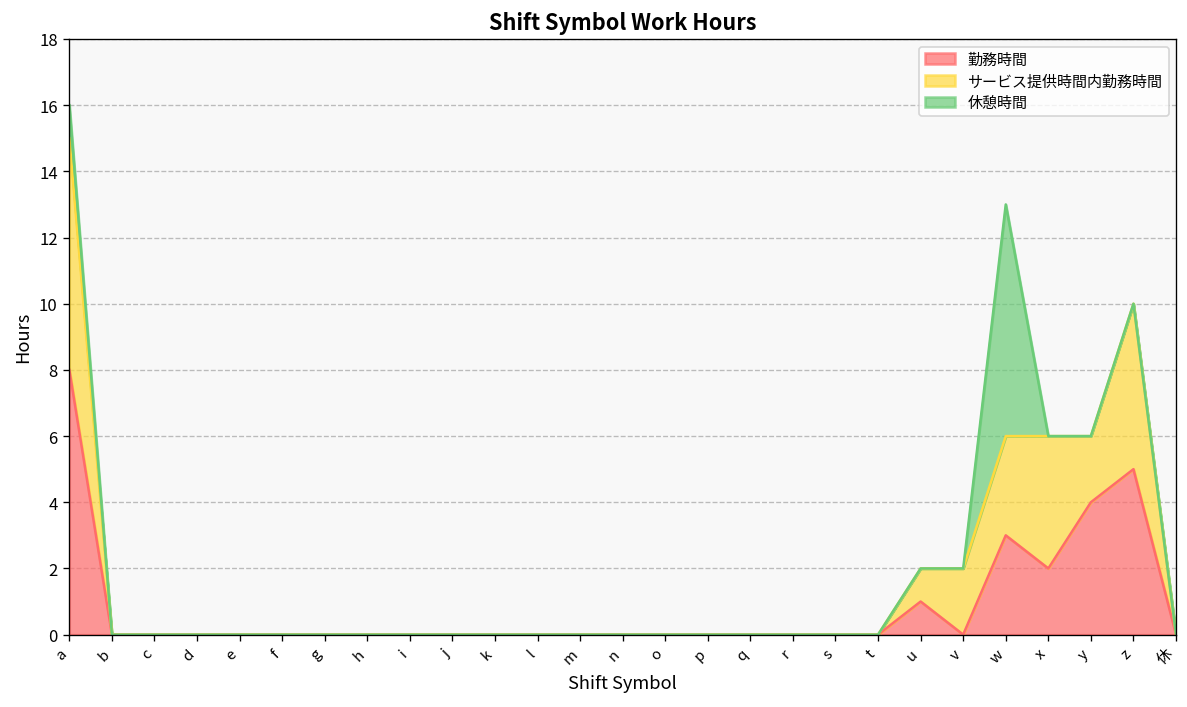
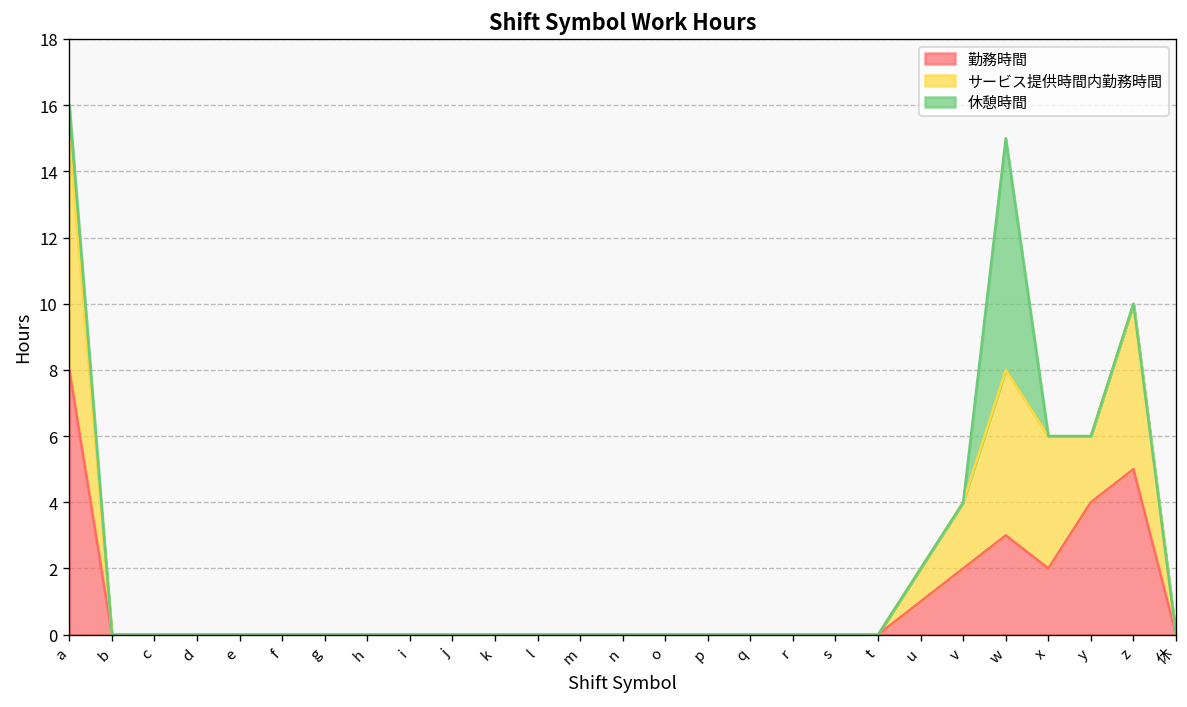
  {
    "勤務時間": {
      "a": 8,
      "u": 1,
-     "v": 0,
+     "v": 2,
      "w": 3,
      "x": 2,
      "y": 4,
      "z": 5
    },
    "サービス提供時間内勤務時間": {
      "a": 7,
-     "w": 3
+     "w": 5
    },
    "休憩時間": {
      "a": 1,
      "w": 7
    }
  }
